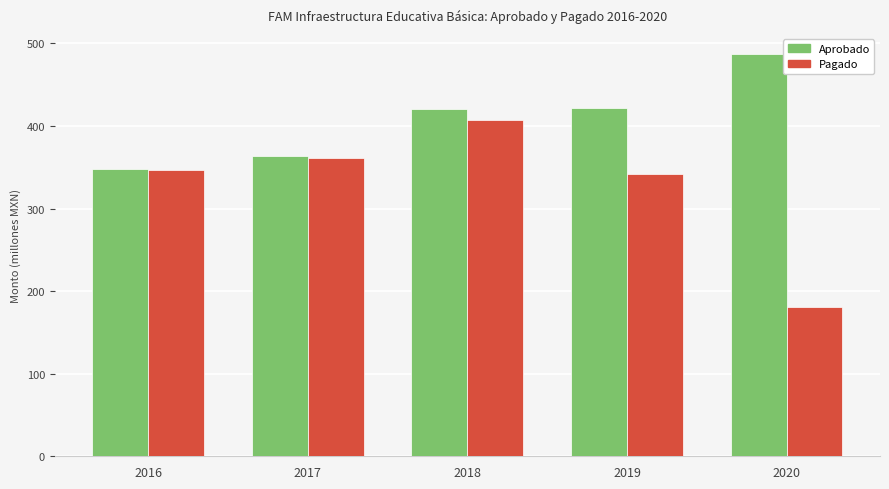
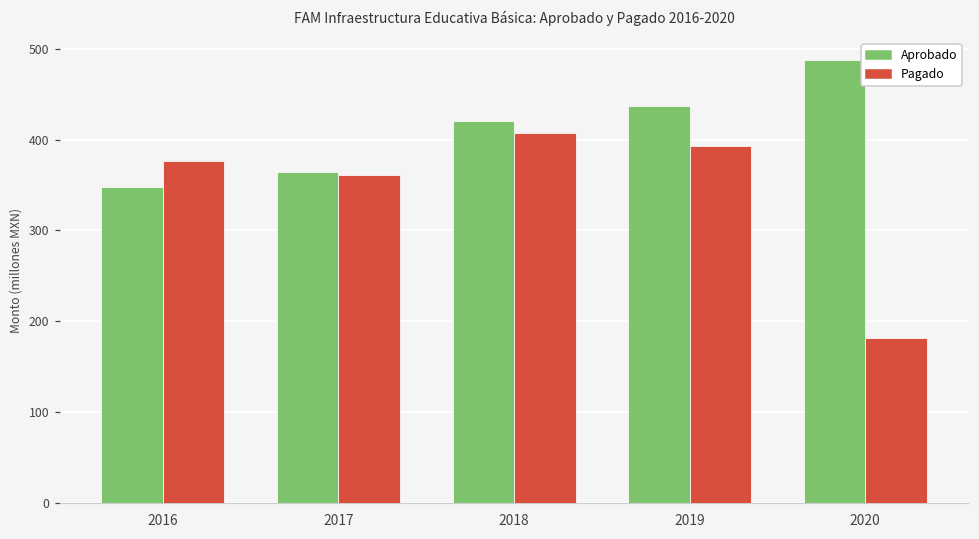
  {
    "Aprobado": {
      "2016": 350,
      "2017": 360,
      "2018": 420,
-     "2019": 420,
+     "2019": 440,
      "2020": 490
    },
    "Pagado": {
-     "2016": 350,
+     "2016": 380,
      "2017": 360,
      "2018": 410,
-     "2019": 340,
+     "2019": 390,
      "2020": 180
    }
  }
